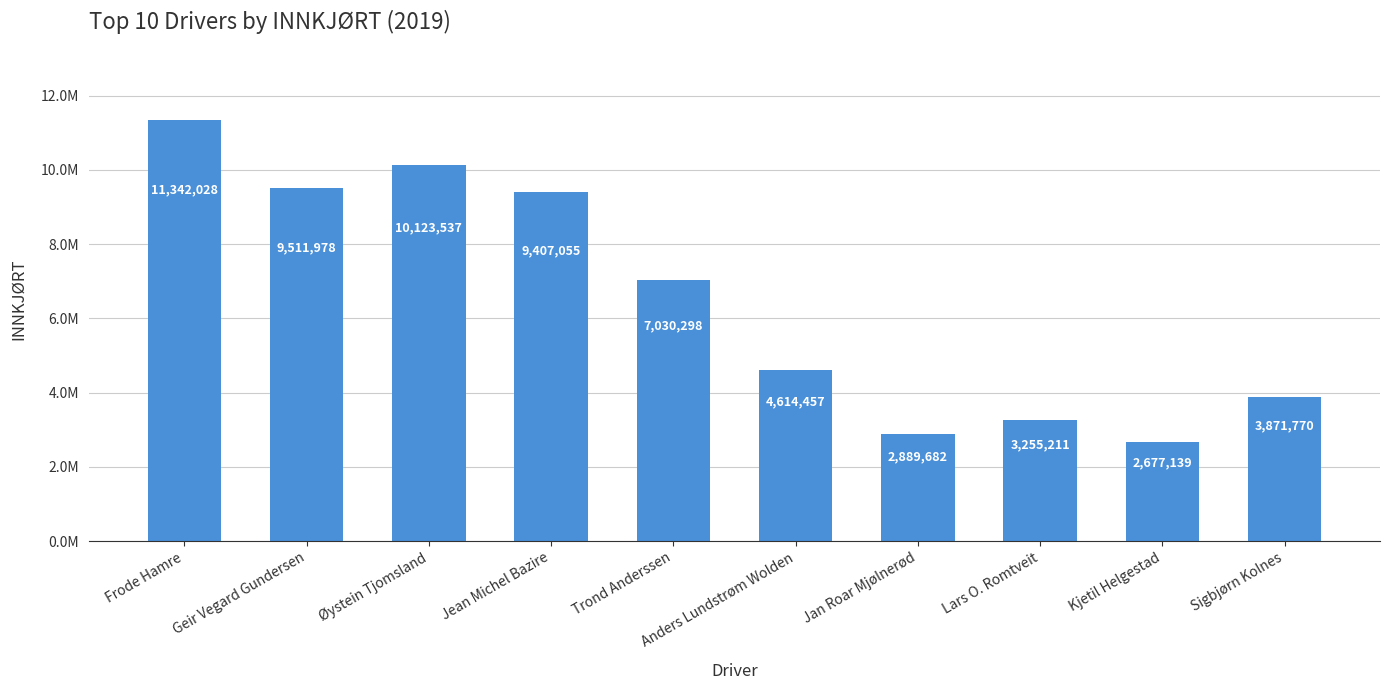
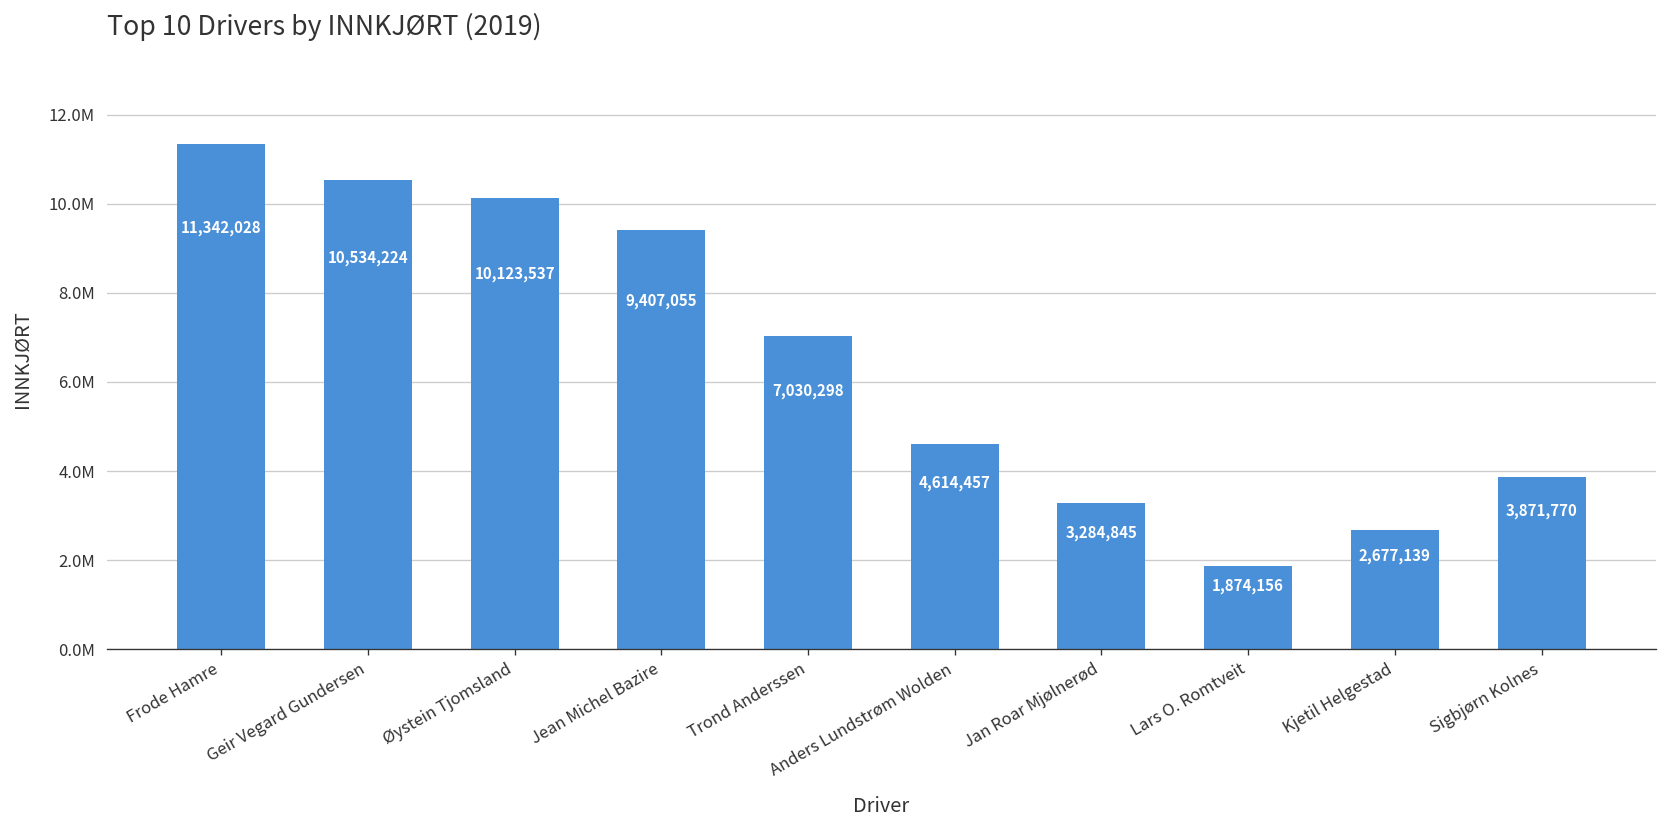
  {
    "Frode Hamre": "11,342,028",
-   "Geir Vegard Gundersen": "9,511,978",
+   "Geir Vegard Gundersen": "10,534,224",
    "Øystein Tjomsland": "10,123,537",
    "Jean Michel Bazire": "9,407,055",
    "Trond Anderssen": "7,030,298",
    "Anders Lundstrøm Wolden": "4,614,457",
-   "Jan Roar Mjølnerød": "2,889,682",
-   "Lars O. Romtveit": "3,255,211",
+   "Jan Roar Mjølnerød": "3,284,845",
+   "Lars O. Romtveit": "1,874,156",
    "Kjetil Helgestad": "2,677,139",
    "Sigbjørn Kolnes": "3,871,770"
  }
